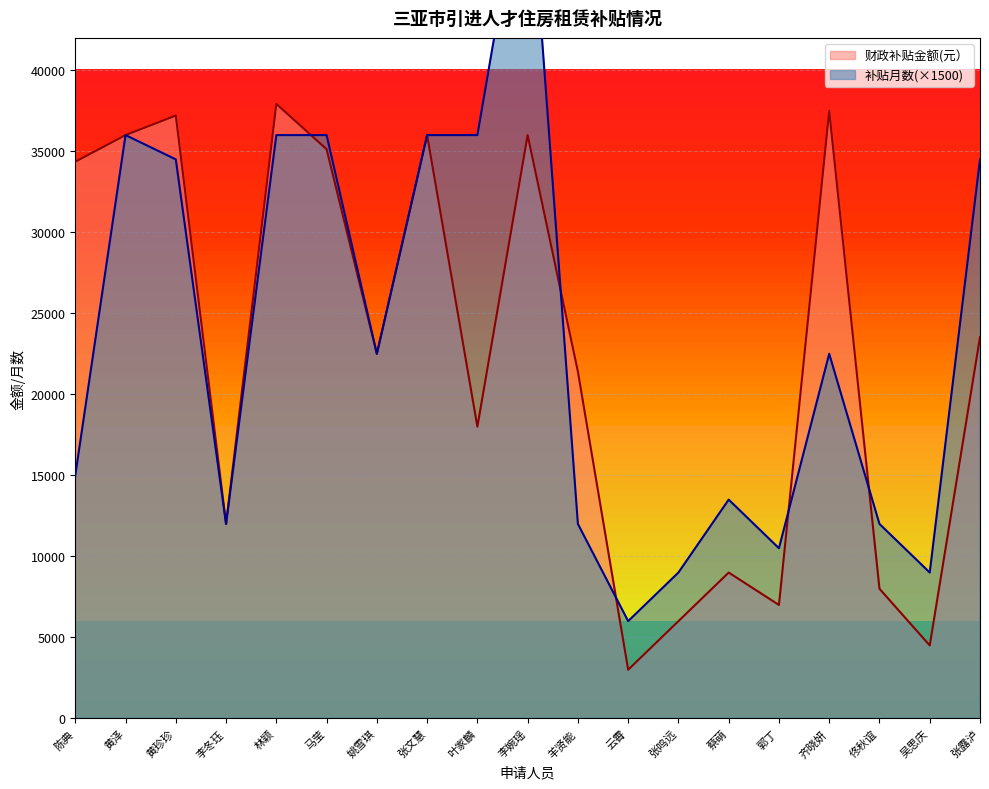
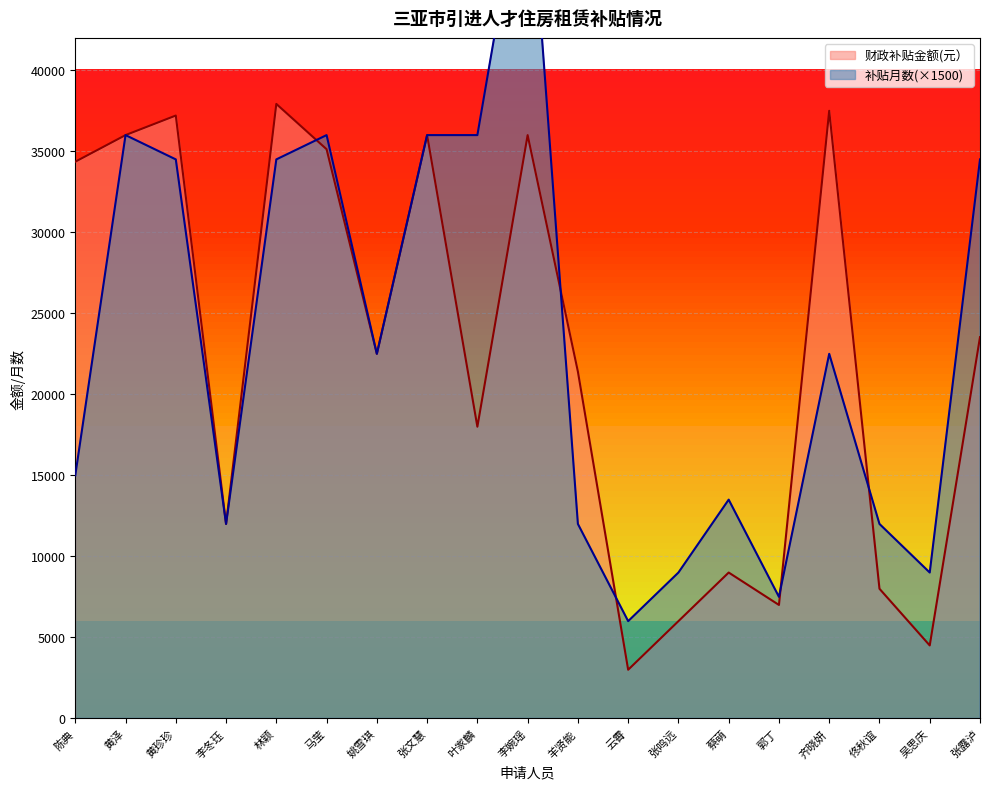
  {
    "财政补贴金额(元）": {
      "陈典": 34400,
      "黄珍珍": 37200,
      "林颖": 37900,
      "马莹": 35100,
      "叶家麟": 18000,
      "李婉瑶": 36000,
      "羊贤能": 21400,
      "云霄": 3000,
      "张鸣远": 6000,
      "蔡萌": 9000,
      "郭丁": 7000,
      "齐晓妍": 37500,
      "佟秋谊": 8000,
      "吴思庆": 4500,
      "张露泸": 23500
    },
    "补贴月数(×1500)": {
      "陈典": 15000,
      "黄珍珍": 34500,
-     "林颖": 36000,
+     "林颖": 34500,
      "马莹": 36000,
      "叶家麟": 36000,
      "羊贤能": 12000,
      "云霄": 6000,
      "张鸣远": 9000,
      "蔡萌": 13500,
-     "郭丁": 10500,
+     "郭丁": 7500,
      "齐晓妍": 22500,
      "佟秋谊": 12000,
      "吴思庆": 9000,
      "张露泸": 34500
    }
  }
